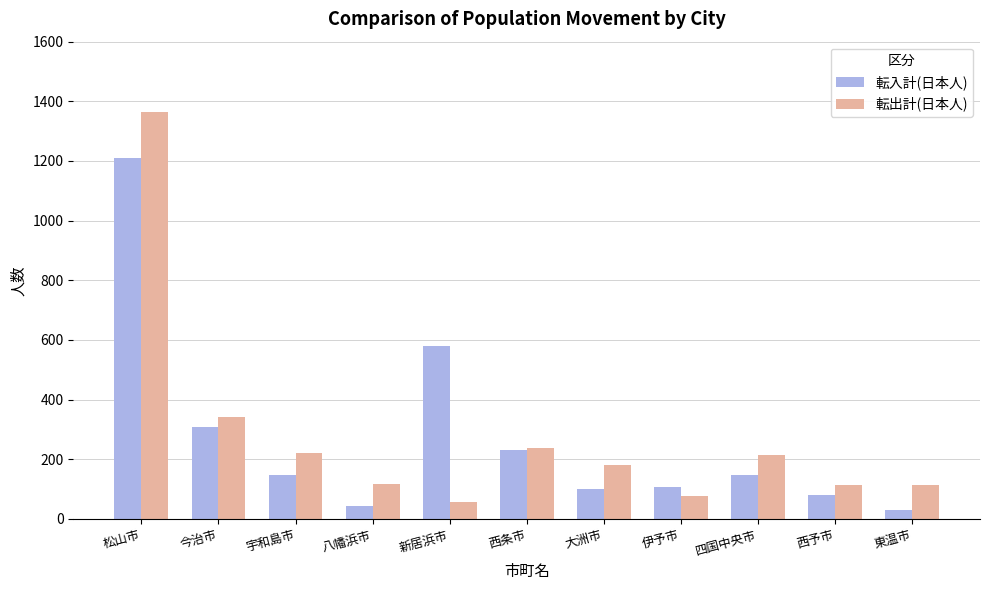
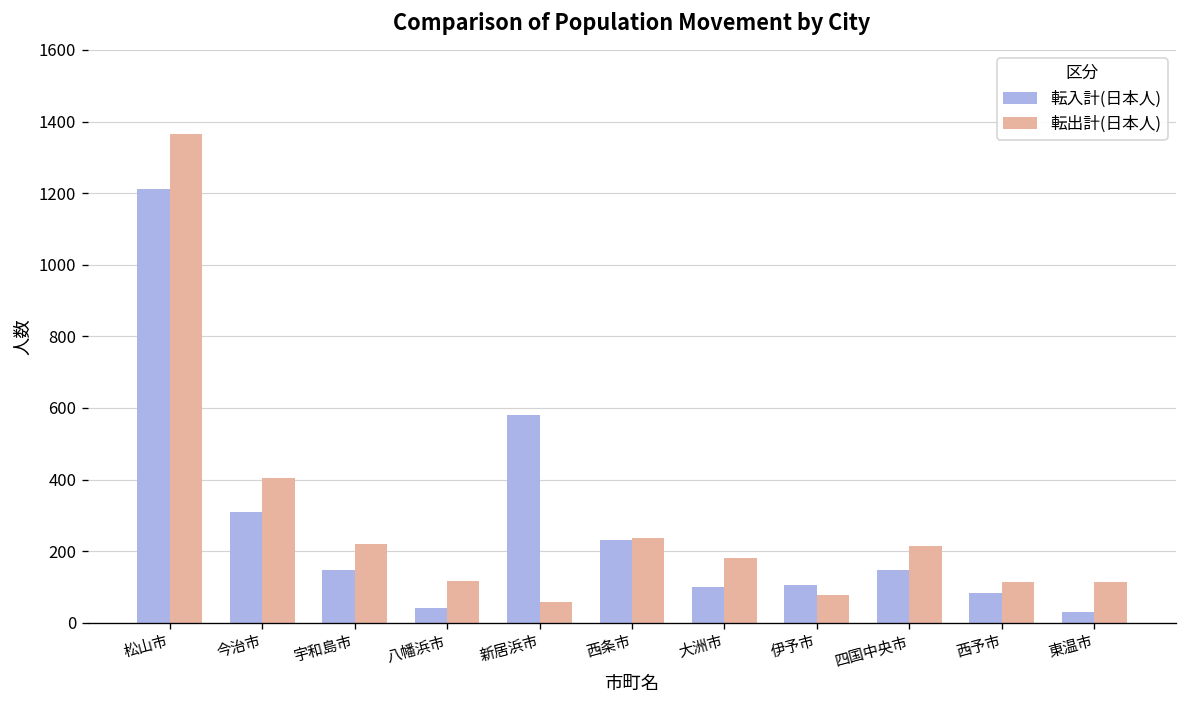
  {
    "転入計(日本人)": {
      "松山市": 1210,
      "今治市": 310,
      "宇和島市": 150,
      "八幡浜市": 40,
      "新居浜市": 580,
      "西条市": 230,
      "大洲市": 100,
      "伊予市": 110,
      "四国中央市": 150,
      "西予市": 80,
      "東温市": 30
    },
    "転出計(日本人)": {
      "松山市": 1370,
-     "今治市": 340,
+     "今治市": 400,
      "宇和島市": 220,
      "八幡浜市": 120,
      "新居浜市": 60,
      "西条市": 240,
      "大洲市": 180,
      "伊予市": 80,
      "四国中央市": 220,
      "西予市": 110,
      "東温市": 110
    }
  }
